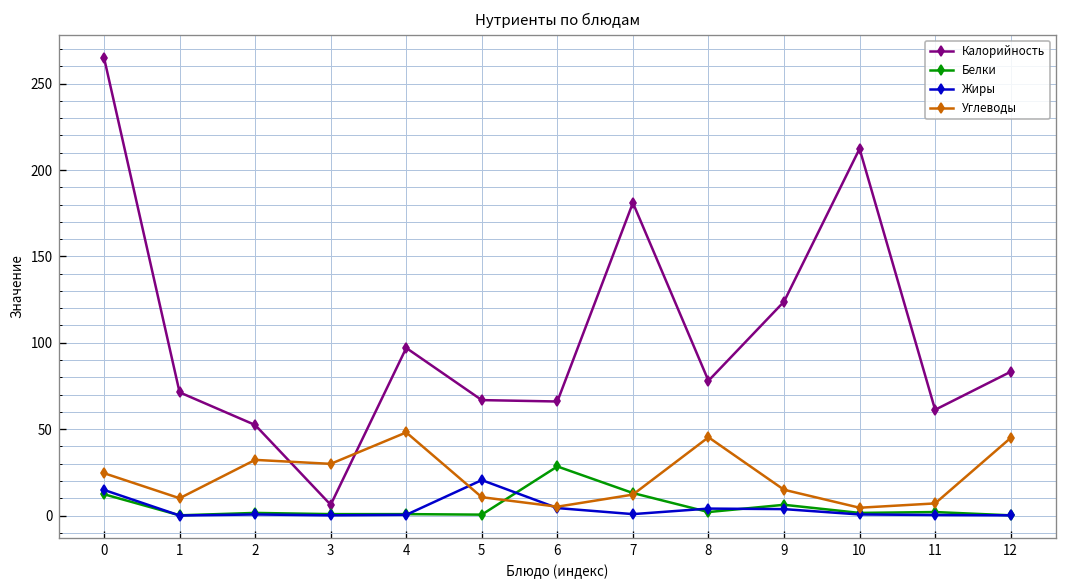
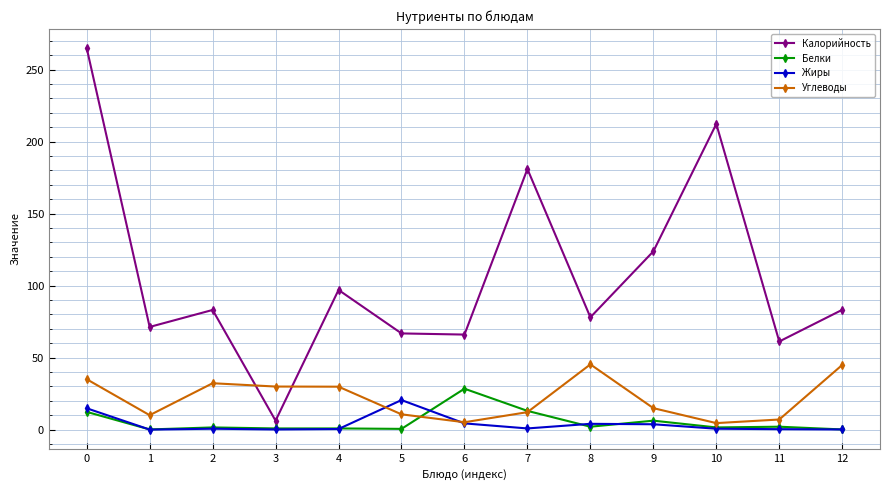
  {
    "Калорийность": {
      "0": 265,
      "1": 71,
-     "2": 52,
+     "2": 83,
      "3": 6,
      "4": 97,
      "5": 67,
      "6": 66,
      "7": 181,
      "8": 78,
      "9": 124,
      "10": 212,
      "11": 61,
      "12": 83
    },
    "Белки": {
      "0": 12,
      "5": 1,
      "6": 28,
      "8": 2,
      "9": 6
    },
    "Жиры": {
      "0": 15,
      "5": 21,
      "7": 1,
      "8": 4,
      "9": 4
    },
    "Углеводы": {
-     "0": 25,
+     "0": 35,
      "1": 10,
      "2": 32,
      "3": 30,
-     "4": 48,
+     "4": 30,
      "5": 11,
      "8": 45,
      "9": 15,
      "10": 5,
      "11": 7,
      "12": 45
    }
  }
